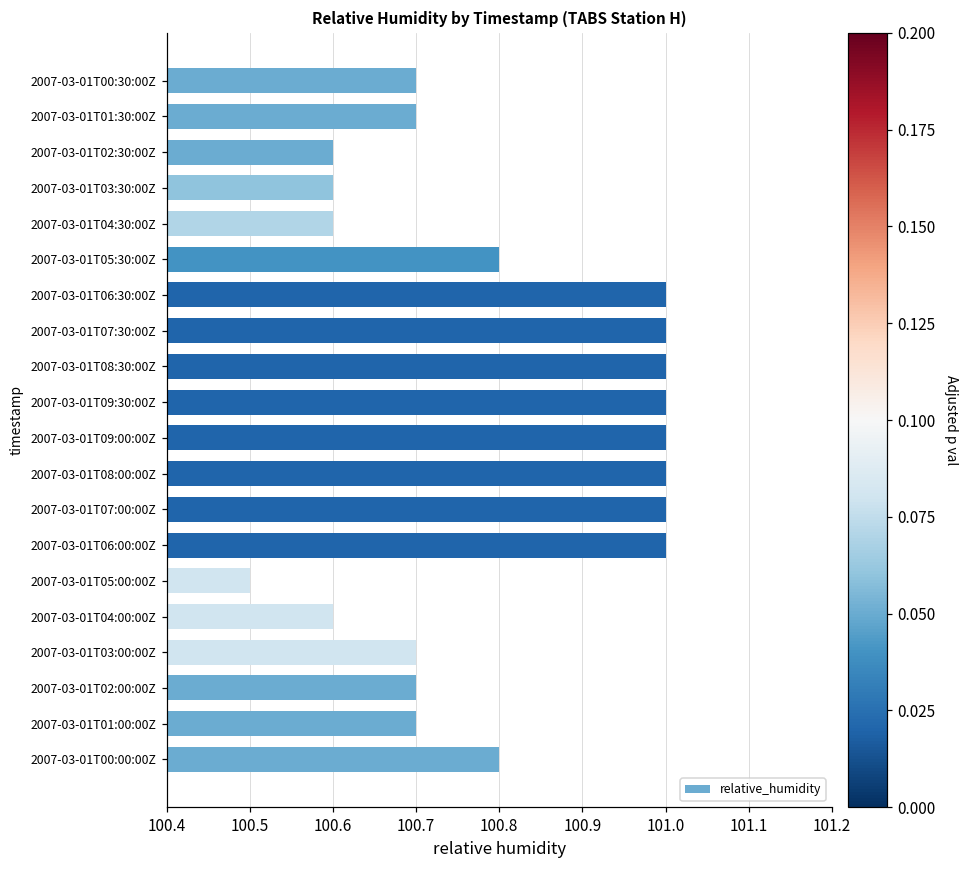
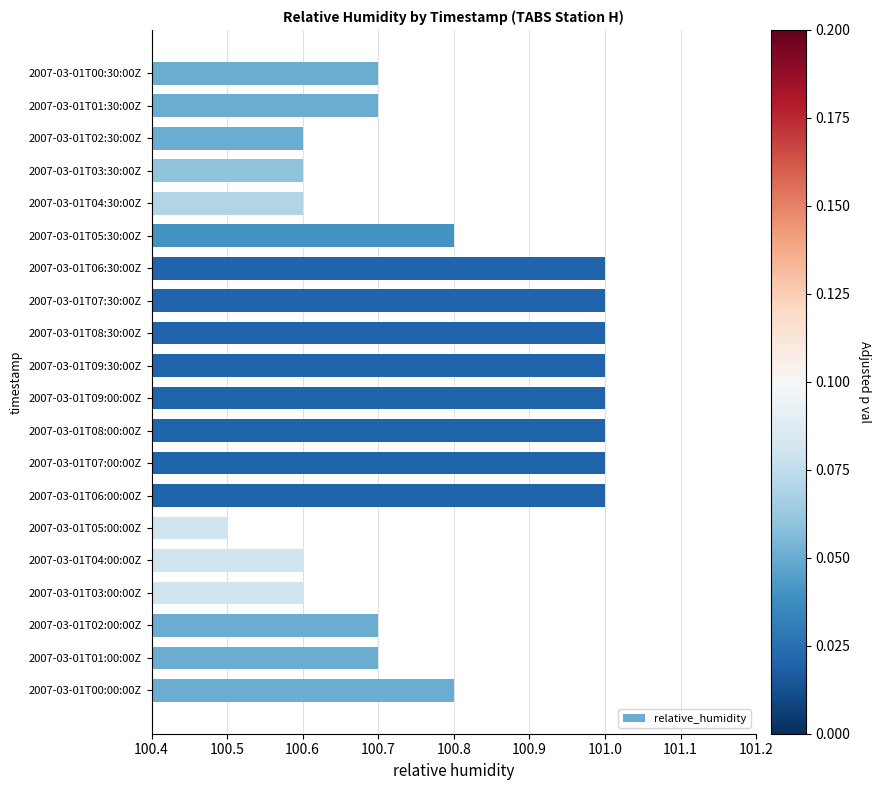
  {
    "2007-03-01T00:30:00Z": 100.7,
    "2007-03-01T01:30:00Z": 100.7,
    "2007-03-01T02:30:00Z": 100.6,
    "2007-03-01T03:30:00Z": 100.6,
    "2007-03-01T04:30:00Z": 100.6,
    "2007-03-01T05:30:00Z": 100.8,
    "2007-03-01T06:30:00Z": 101.0,
    "2007-03-01T07:30:00Z": 101.0,
    "2007-03-01T08:30:00Z": 101.0,
    "2007-03-01T09:30:00Z": 101.0,
    "2007-03-01T09:00:00Z": 101.0,
    "2007-03-01T08:00:00Z": 101.0,
    "2007-03-01T07:00:00Z": 101.0,
    "2007-03-01T06:00:00Z": 101.0,
    "2007-03-01T05:00:00Z": 100.5,
    "2007-03-01T04:00:00Z": 100.6,
-   "2007-03-01T03:00:00Z": 100.7,
+   "2007-03-01T03:00:00Z": 100.6,
    "2007-03-01T02:00:00Z": 100.7,
    "2007-03-01T01:00:00Z": 100.7,
    "2007-03-01T00:00:00Z": 100.8
  }
